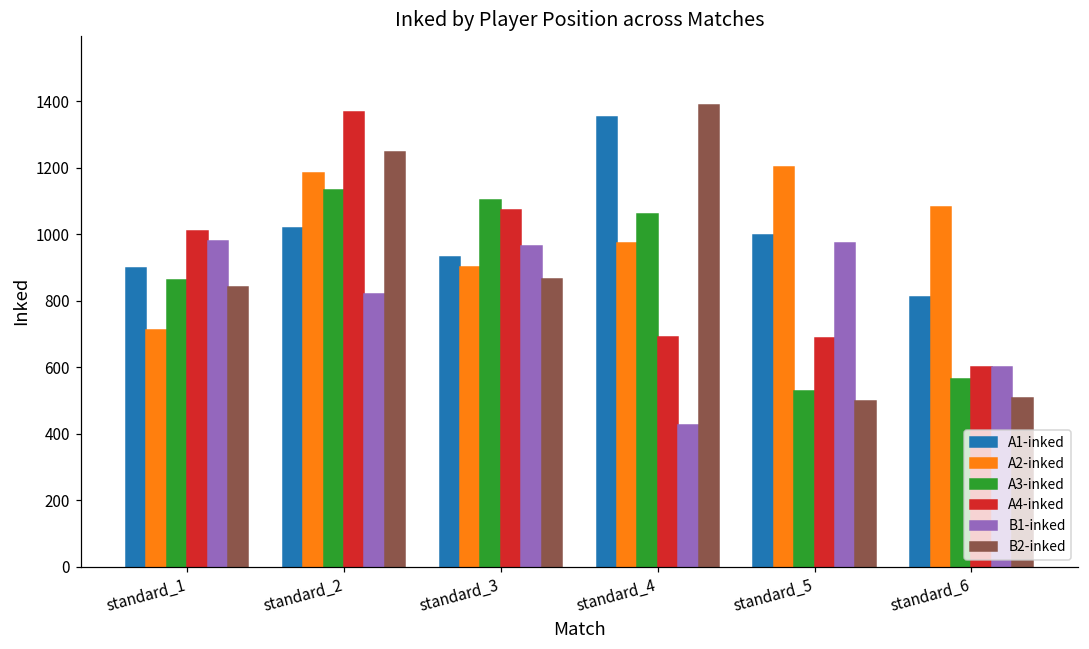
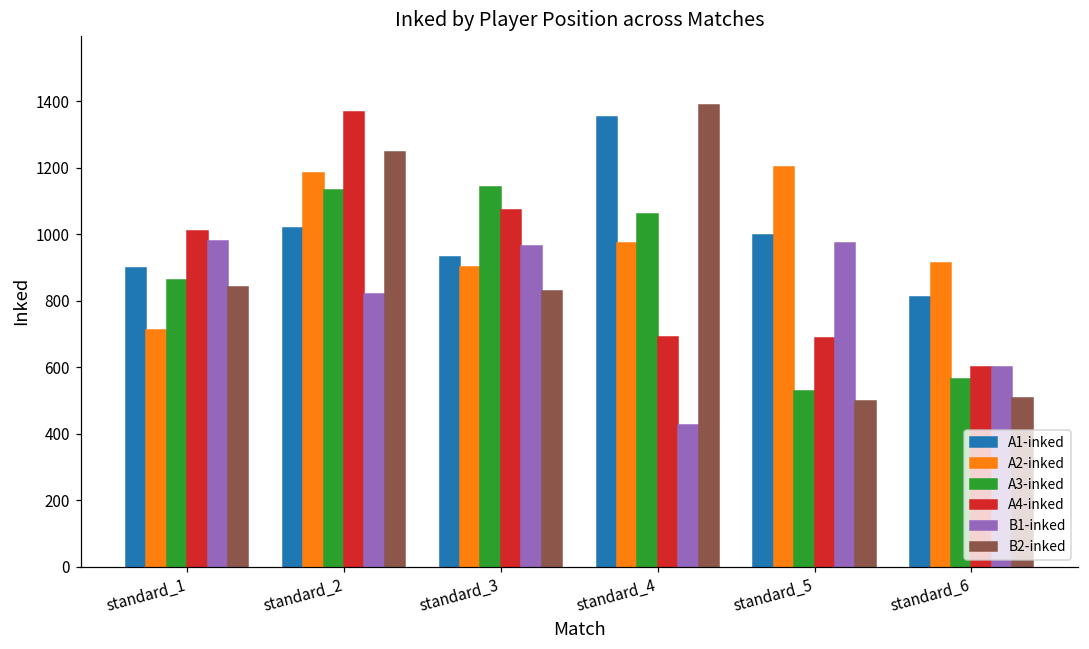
  {
    "A1-inked": {
      "standard_1": 900,
      "standard_2": 1020,
      "standard_3": 930,
      "standard_4": 1350,
      "standard_5": 1000,
      "standard_6": 810
    },
    "A2-inked": {
      "standard_1": 710,
      "standard_2": 1180,
      "standard_3": 900,
      "standard_4": 970,
      "standard_5": 1200,
-     "standard_6": 1080
+     "standard_6": 920
    },
    "A3-inked": {
      "standard_1": 860,
      "standard_2": 1140,
-     "standard_3": 1100,
+     "standard_3": 1140,
      "standard_4": 1060,
      "standard_5": 530,
      "standard_6": 570
    },
    "A4-inked": {
      "standard_1": 1010,
      "standard_2": 1370,
      "standard_3": 1070,
      "standard_4": 690,
      "standard_5": 690,
      "standard_6": 600
    },
    "B1-inked": {
      "standard_1": 980,
      "standard_2": 820,
      "standard_3": 970,
      "standard_4": 430,
      "standard_5": 980,
      "standard_6": 600
    },
    "B2-inked": {
      "standard_1": 840,
      "standard_2": 1250,
-     "standard_3": 870,
+     "standard_3": 830,
      "standard_4": 1390,
      "standard_5": 500,
      "standard_6": 510
    }
  }
